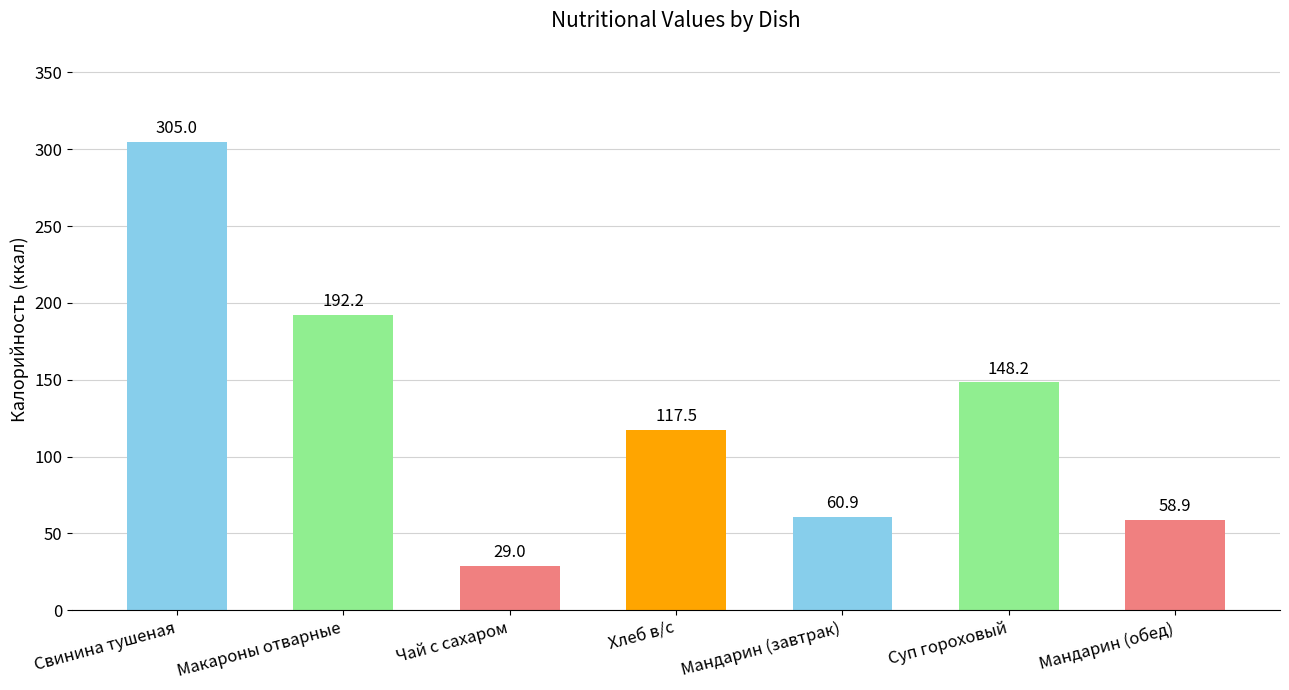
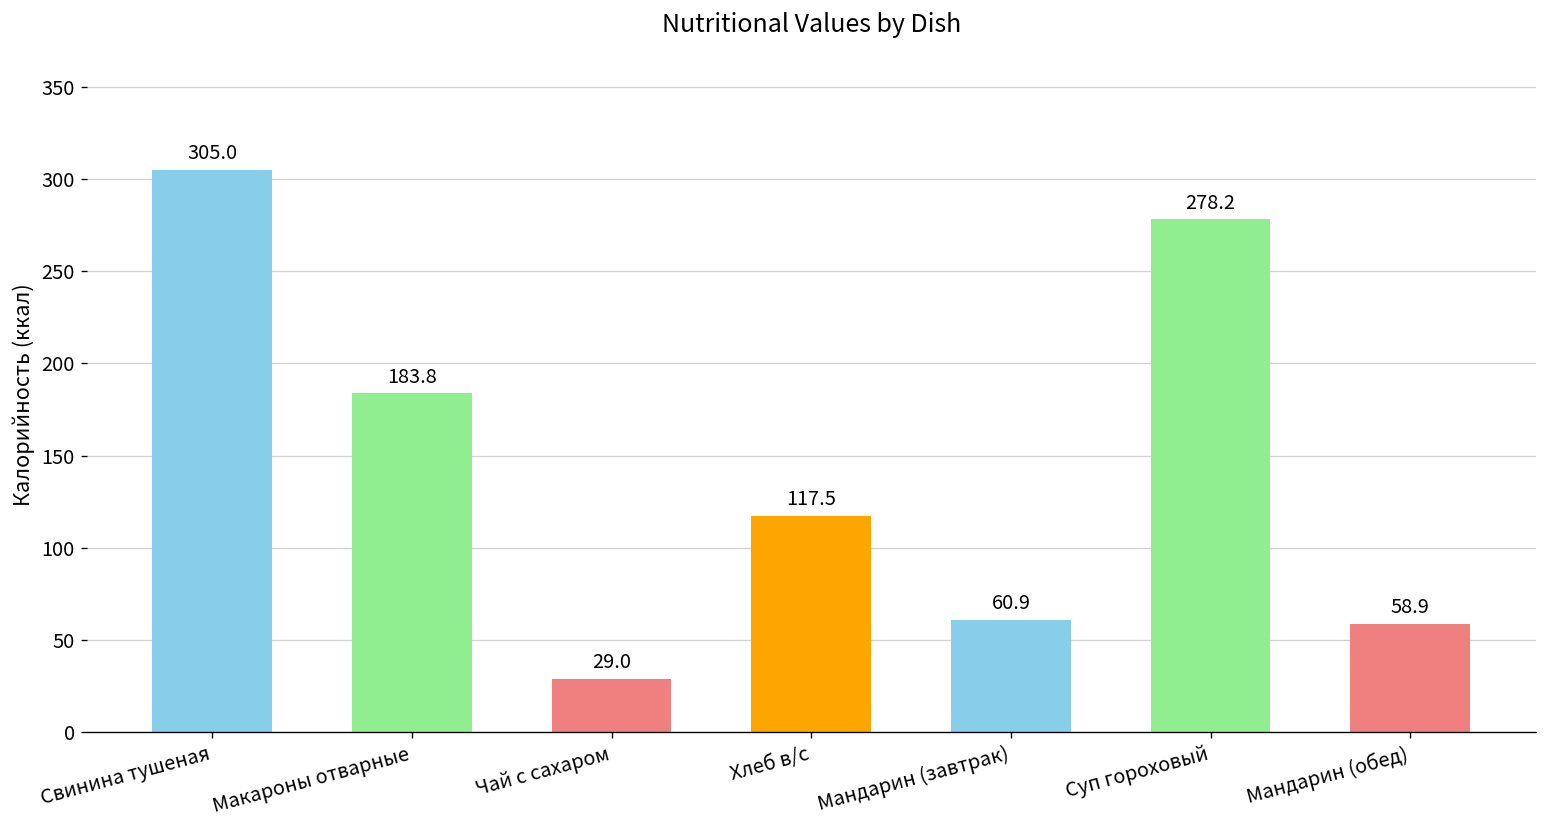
  {
    "Свинина тушеная": 305.0,
-   "Макароны отварные": 192.2,
+   "Макароны отварные": 183.8,
    "Чай с сахаром": 29.0,
    "Хлеб в/с": 117.5,
    "Мандарин (завтрак)": 60.9,
-   "Суп гороховый": 148.2,
+   "Суп гороховый": 278.2,
    "Мандарин (обед)": 58.9
  }
